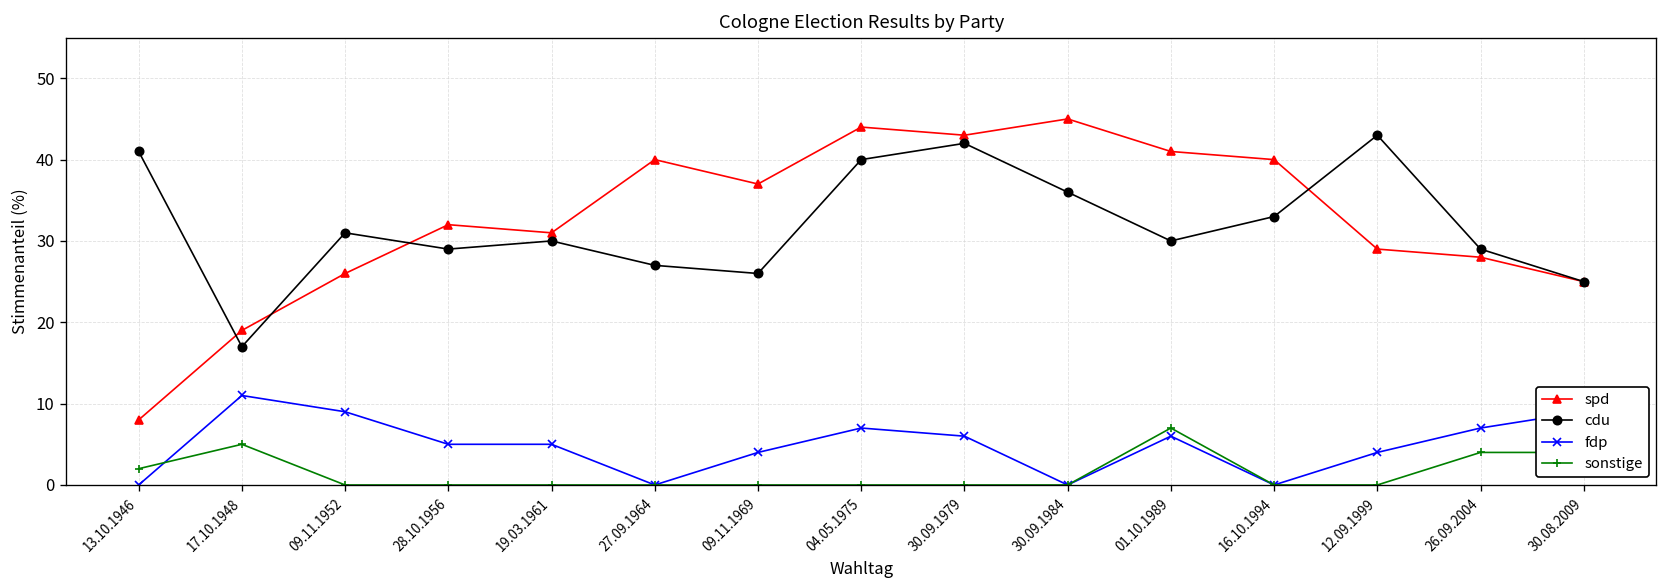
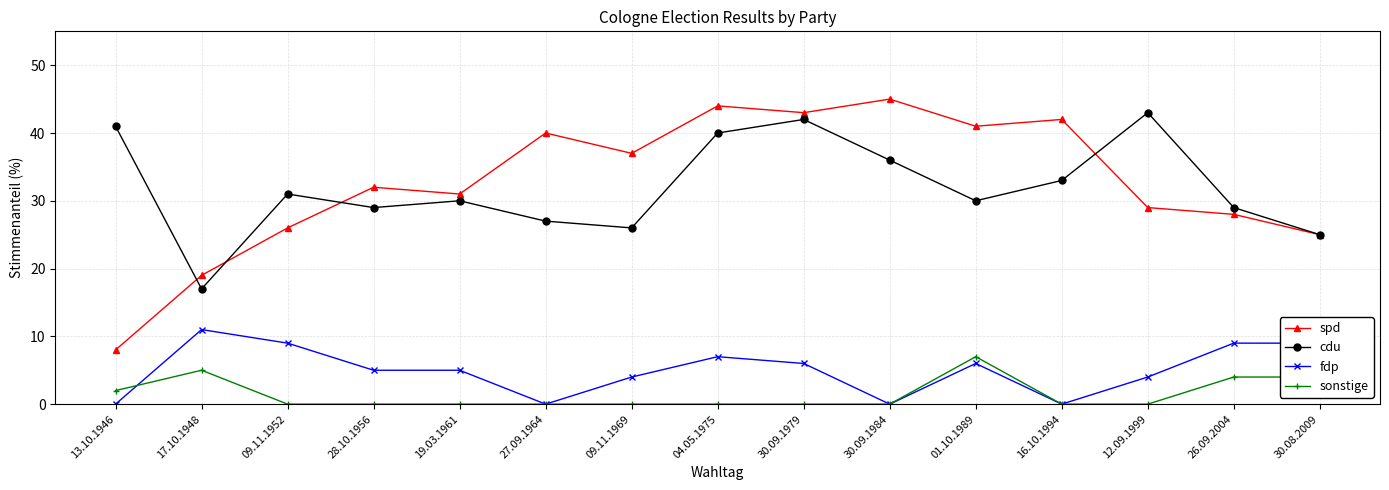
  {
    "spd": {
      "13.10.1946": 8,
      "17.10.1948": 19,
      "09.11.1952": 26,
      "28.10.1956": 32,
      "19.03.1961": 31,
      "27.09.1964": 40,
      "09.11.1969": 37,
      "04.05.1975": 44,
      "30.09.1979": 43,
      "30.09.1984": 45,
      "01.10.1989": 41,
-     "16.10.1994": 40,
+     "16.10.1994": 42,
      "12.09.1999": 29,
      "26.09.2004": 28
    },
    "cdu": {
      "13.10.1946": 41,
      "17.10.1948": 17,
      "09.11.1952": 31,
      "28.10.1956": 29,
      "19.03.1961": 30,
      "27.09.1964": 27,
      "09.11.1969": 26,
      "04.05.1975": 40,
      "30.09.1979": 42,
      "30.09.1984": 36,
      "01.10.1989": 30,
      "16.10.1994": 33,
      "12.09.1999": 43,
      "26.09.2004": 29
    },
    "fdp": {
      "13.10.1946": 0,
      "17.10.1948": 11,
      "09.11.1952": 9,
      "28.10.1956": 5,
      "19.03.1961": 5,
      "09.11.1969": 4,
      "04.05.1975": 7,
      "30.09.1979": 6,
      "01.10.1989": 6,
      "12.09.1999": 4,
-     "26.09.2004": 7
+     "26.09.2004": 9
    },
    "sonstige": {
      "13.10.1946": 2,
      "17.10.1948": 5,
      "09.11.1952": 0,
      "28.10.1956": 0,
      "19.03.1961": 0,
      "09.11.1969": 0,
      "04.05.1975": 0,
      "30.09.1979": 0,
      "01.10.1989": 7,
      "12.09.1999": 0,
      "26.09.2004": 4
    }
  }
